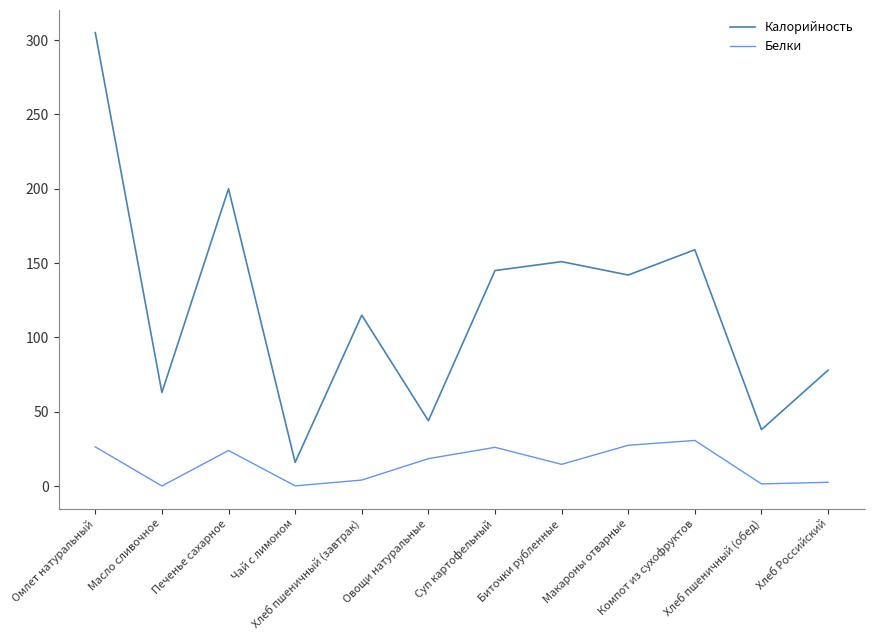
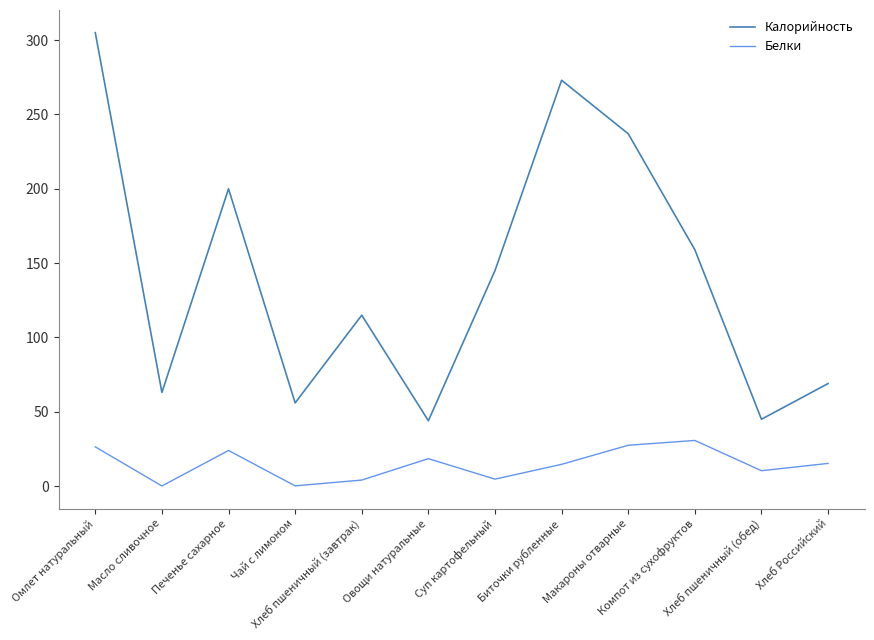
  {
    "Калорийность": {
      "Омлет натуральный": 305,
      "Масло сливочное": 63,
      "Печенье сахарное": 200,
-     "Чай с лимоном": 16,
+     "Чай с лимоном": 56,
      "Хлеб пшеничный (завтрак)": 115,
      "Овощи натуральные": 44,
      "Суп картофельный": 145,
-     "Биточки рубленные": 151,
-     "Макароны отварные": 142,
+     "Биточки рубленные": 273,
+     "Макароны отварные": 237,
      "Компот из сухофруктов": 159,
-     "Хлеб пшеничный (обед)": 38,
-     "Хлеб Российский": 78
+     "Хлеб пшеничный (обед)": 45,
+     "Хлеб Российский": 69
    },
    "Белки": {
      "Омлет натуральный": 26,
      "Масло сливочное": 0,
      "Печенье сахарное": 24,
      "Чай с лимоном": 0,
      "Хлеб пшеничный (завтрак)": 4,
      "Овощи натуральные": 19,
-     "Суп картофельный": 26,
+     "Суп картофельный": 5,
      "Биточки рубленные": 15,
      "Макароны отварные": 28,
      "Компот из сухофруктов": 31,
-     "Хлеб пшеничный (обед)": 2,
-     "Хлеб Российский": 3
+     "Хлеб пшеничный (обед)": 10,
+     "Хлеб Российский": 15
    }
  }
